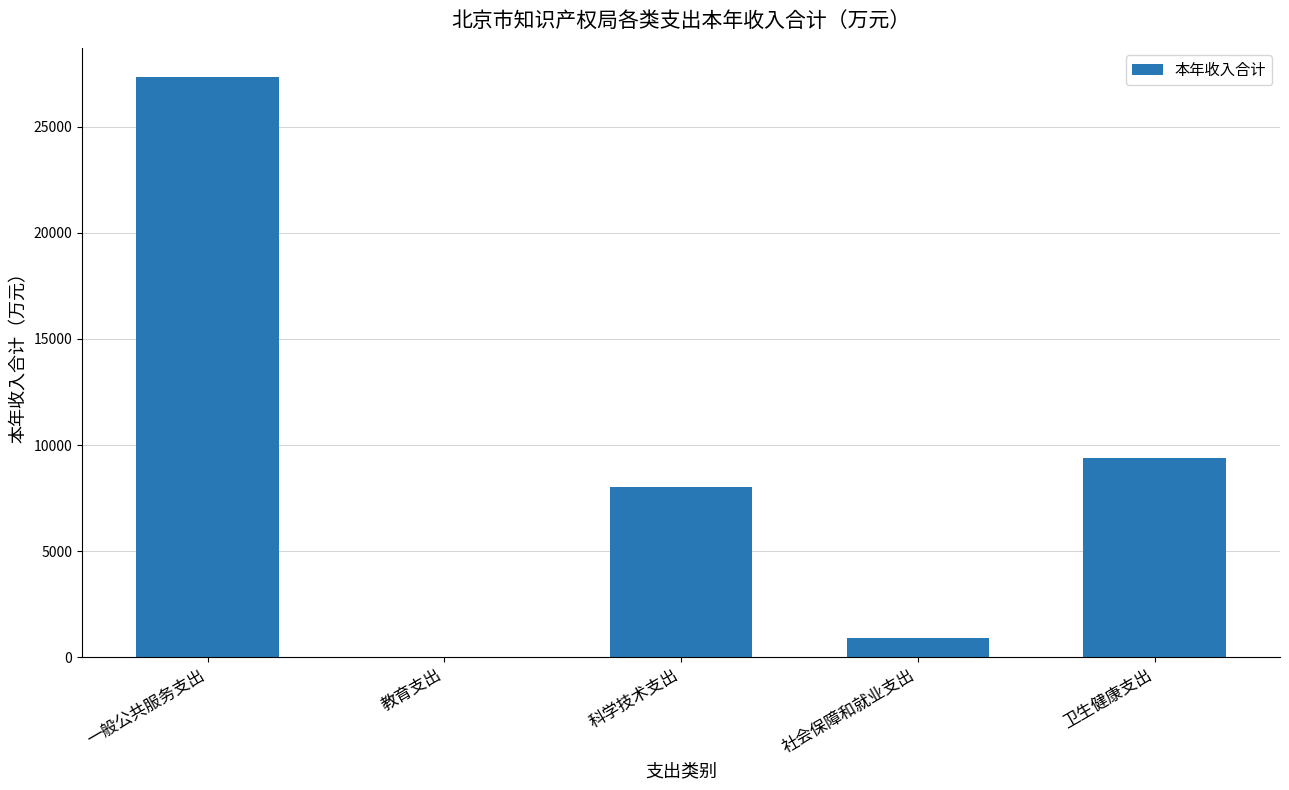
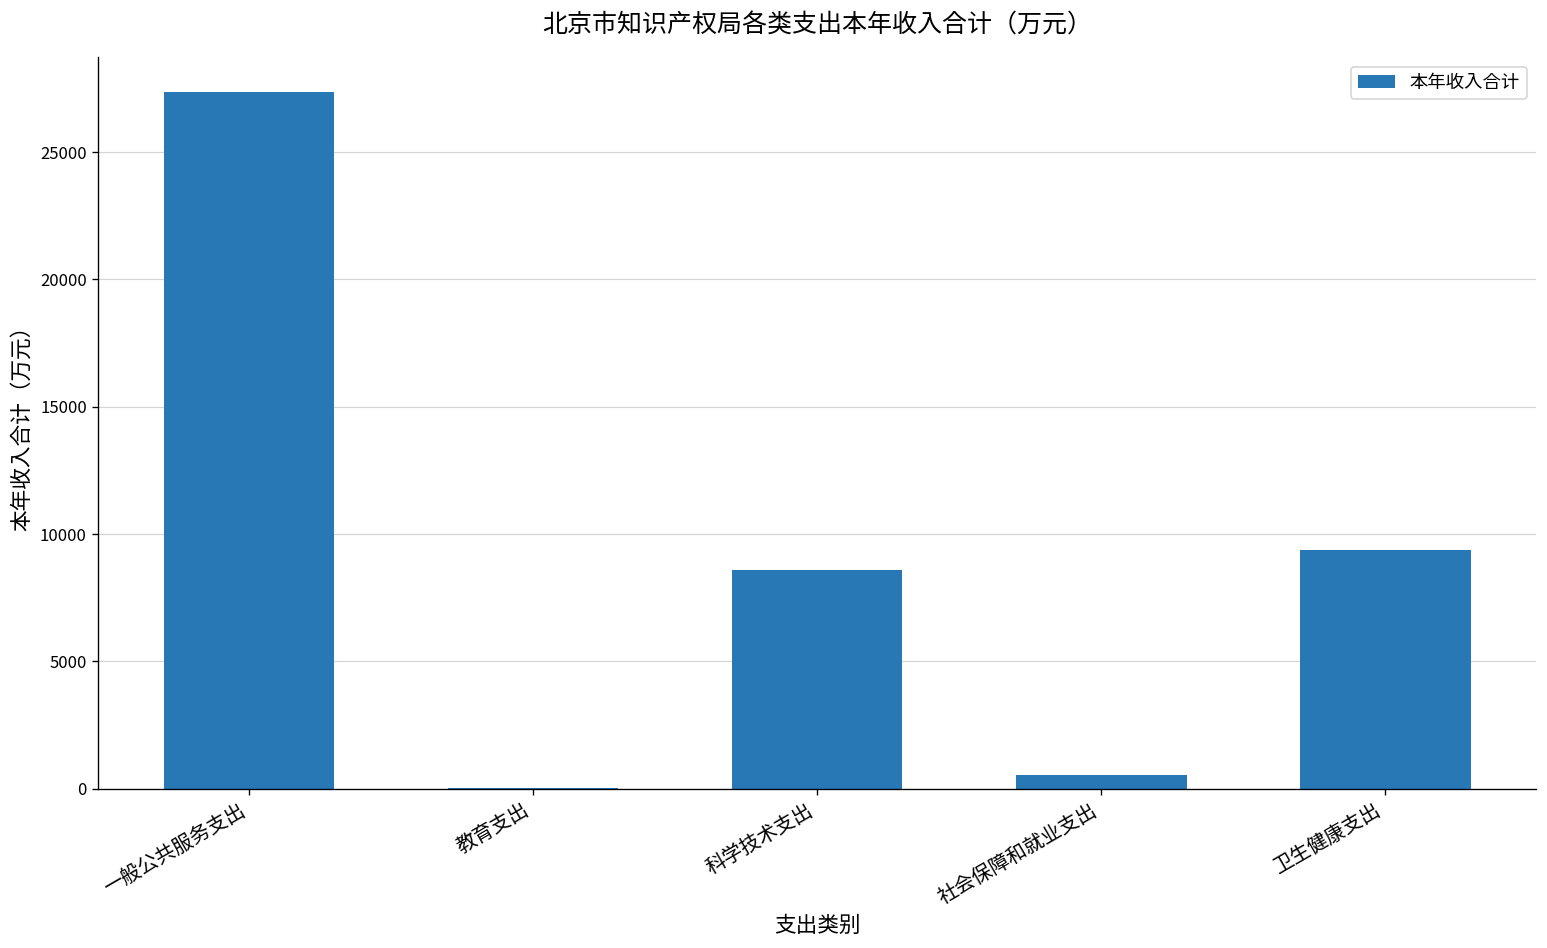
  {
    "一般公共服务支出": 27400,
-   "科学技术支出": 8000,
-   "社会保障和就业支出": 900,
+   "科学技术支出": 8600,
+   "社会保障和就业支出": 500,
    "卫生健康支出": 9400
  }
